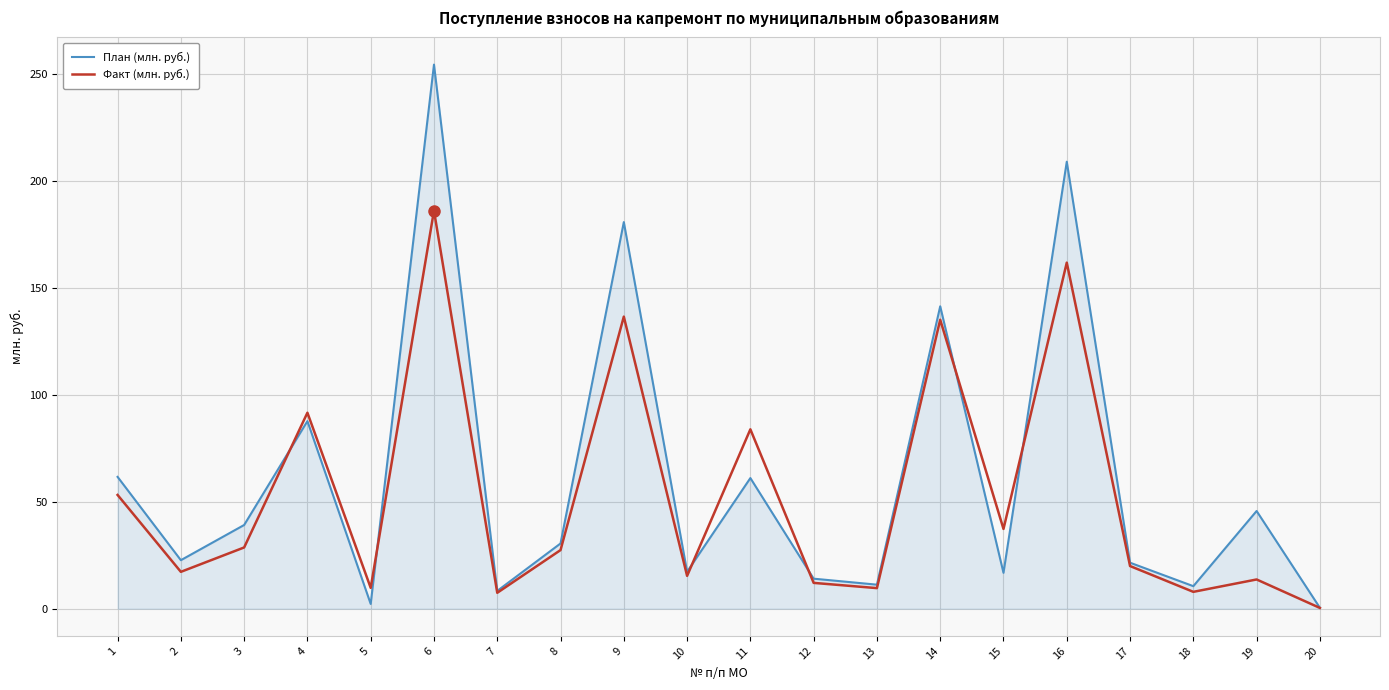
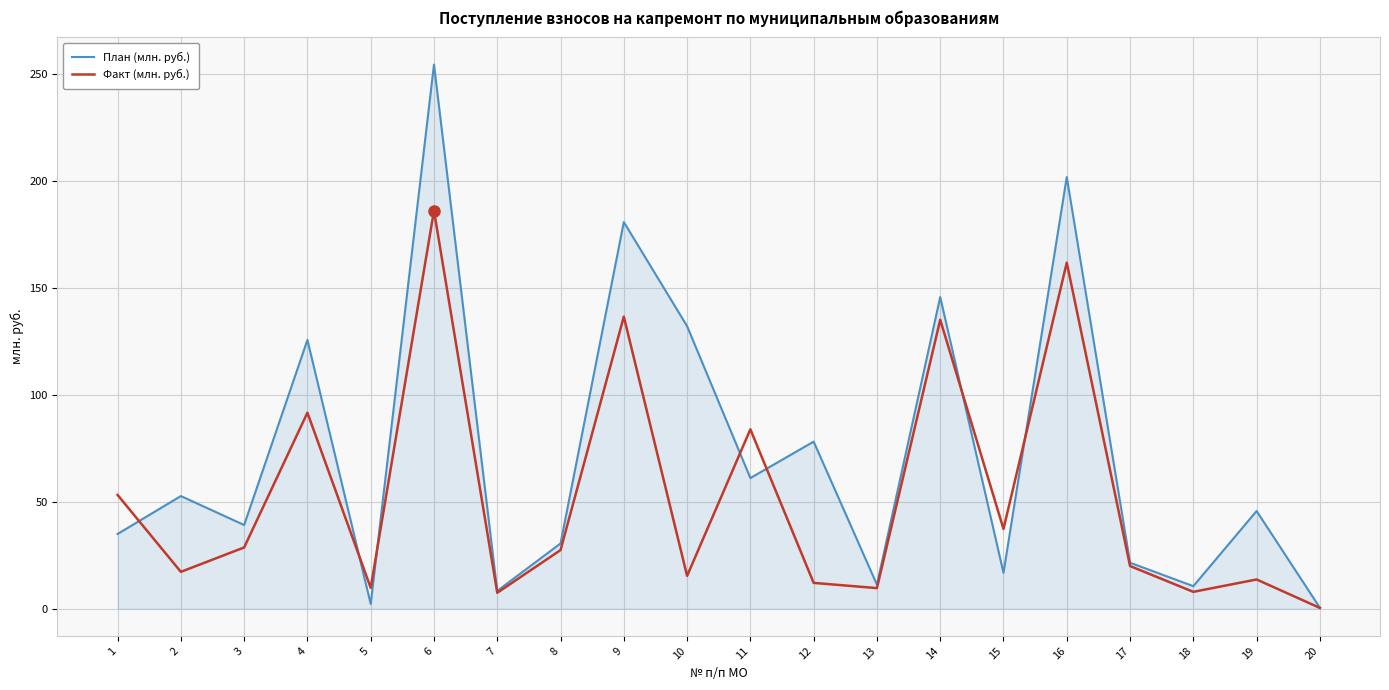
  {
    "План (млн. руб.)": {
-     "1": 62,
-     "2": 23,
+     "1": 35,
+     "2": 53,
      "3": 39,
-     "4": 88,
+     "4": 126,
      "5": 2,
      "6": 254,
      "8": 30,
      "9": 181,
-     "10": 17,
+     "10": 132,
      "11": 61,
-     "12": 14,
+     "12": 78,
      "13": 11,
-     "14": 141,
+     "14": 146,
      "15": 17,
-     "16": 209,
+     "16": 202,
      "17": 22,
      "18": 11,
      "19": 46
    }
  }
